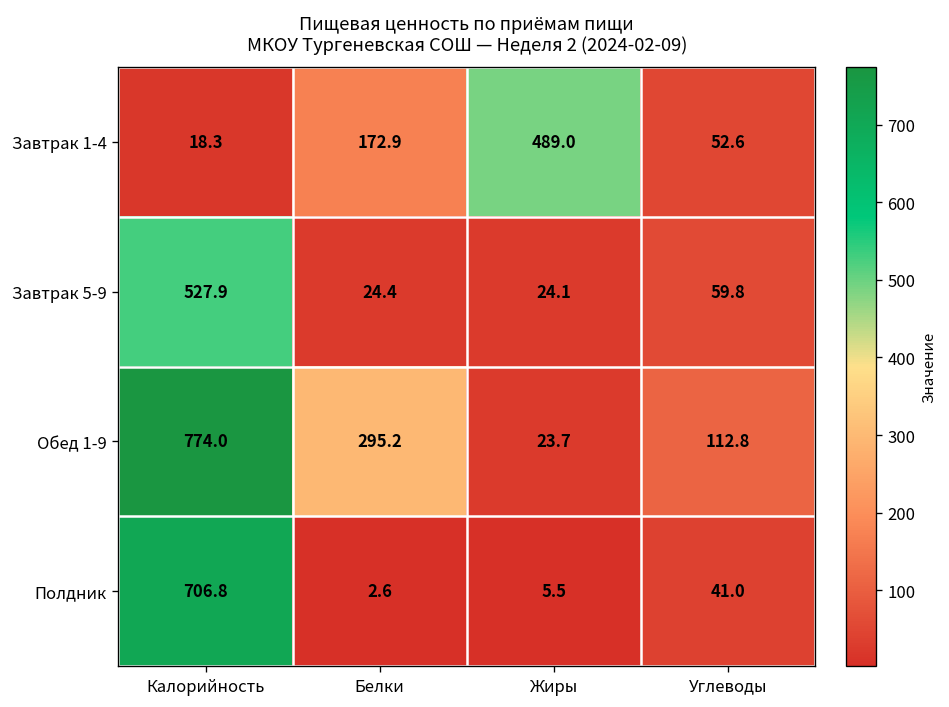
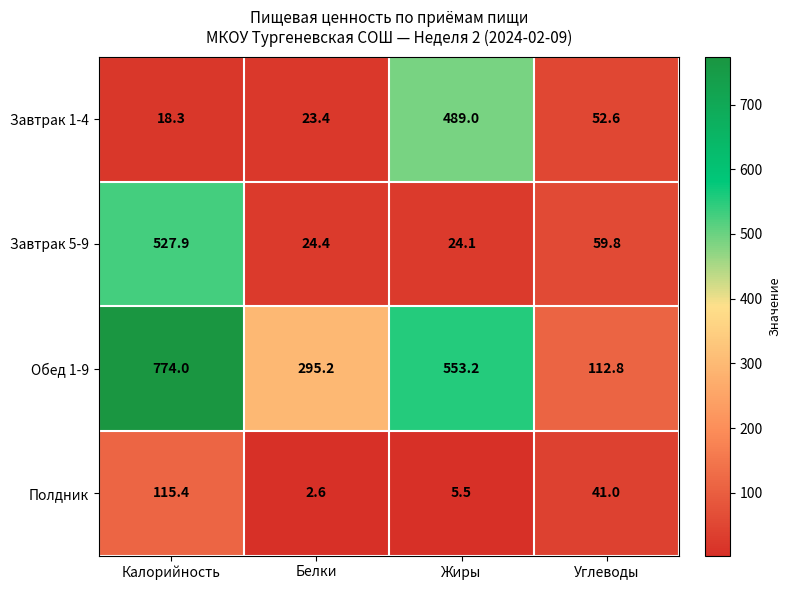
  {
    "Завтрак 1-4": {
      "Калорийность": 18.3,
-     "Белки": 172.9,
+     "Белки": 23.4,
      "Жиры": 489.0,
      "Углеводы": 52.6
    },
    "Завтрак 5-9": {
      "Калорийность": 527.9,
      "Белки": 24.4,
      "Жиры": 24.1,
      "Углеводы": 59.8
    },
    "Обед 1-9": {
      "Калорийность": 774.0,
      "Белки": 295.2,
-     "Жиры": 23.7,
+     "Жиры": 553.2,
      "Углеводы": 112.8
    },
    "Полдник": {
-     "Калорийность": 706.8,
+     "Калорийность": 115.4,
      "Белки": 2.6,
      "Жиры": 5.5,
      "Углеводы": 41.0
    }
  }
